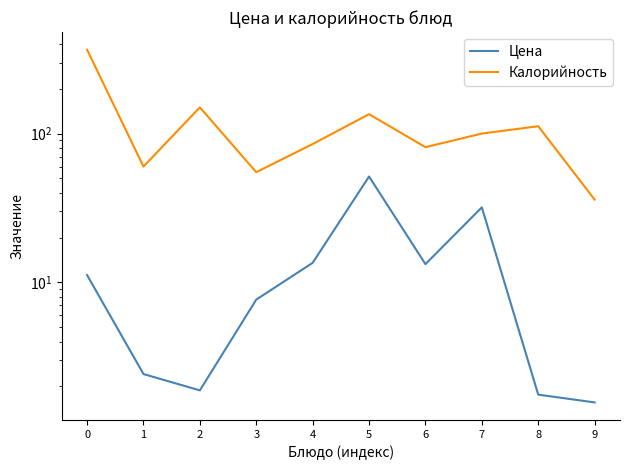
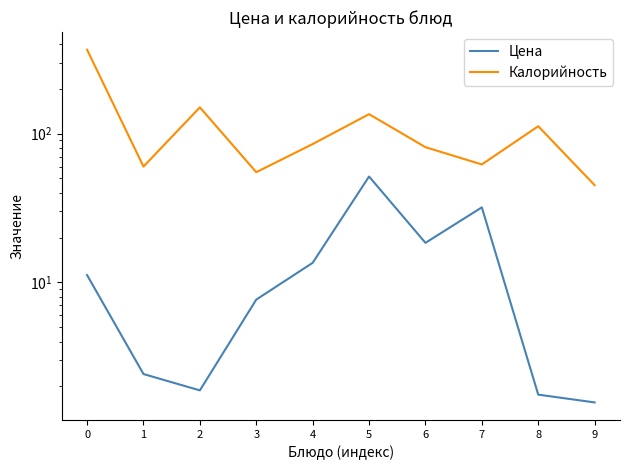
  {
    "Цена": {
      "0": 11,
      "1": 2.4,
      "2": 1.9,
      "3": 8,
      "4": 14,
      "5": 51,
-     "6": 13,
+     "6": 18,
      "7": 32,
      "8": 1.8,
      "9": 1.6
    },
    "Калорийность": {
      "0": 370,
      "1": 60,
      "2": 150,
      "3": 55,
      "4": 90,
      "5": 140,
      "6": 80,
-     "7": 100,
+     "7": 62,
      "8": 110,
-     "9": 36
+     "9": 45
    }
  }
